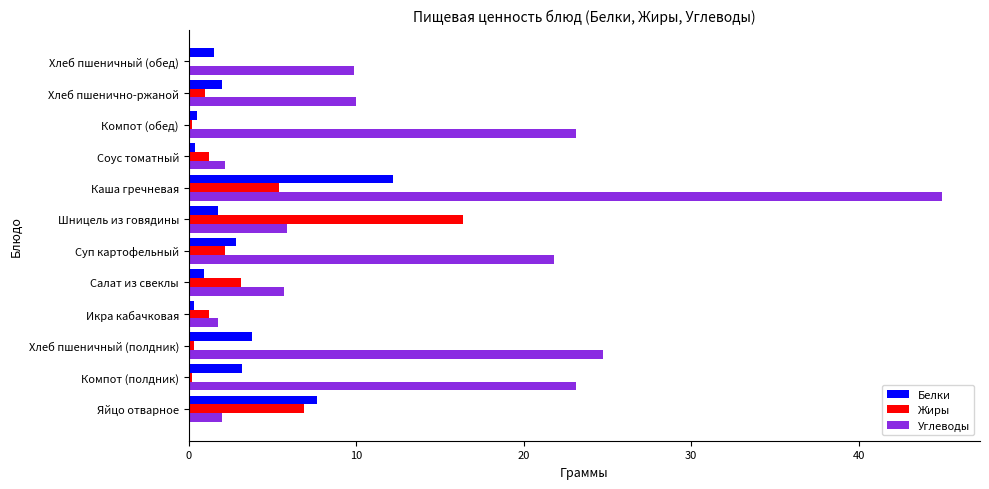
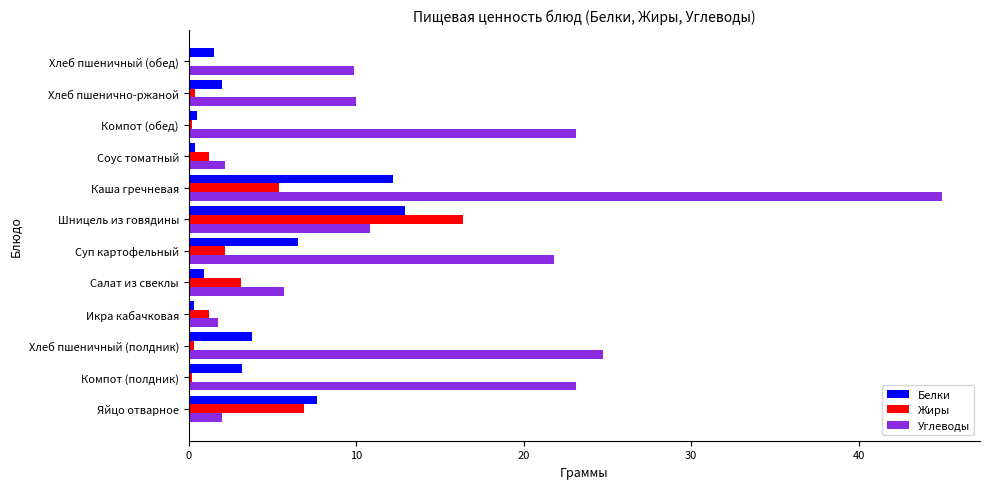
  {
    "Белки": {
      "Хлеб пшеничный (обед)": 1.5,
      "Хлеб пшенично-ржаной": 2.0,
      "Компот (обед)": 0.5,
      "Соус томатный": 0.4,
      "Каша гречневая": 12.2,
-     "Шницель из говядины": 1.8,
-     "Суп картофельный": 2.8,
+     "Шницель из говядины": 12.9,
+     "Суп картофельный": 6.5,
      "Салат из свеклы": 0.9,
      "Икра кабачковая": 0.3,
      "Хлеб пшеничный (полдник)": 3.8,
      "Компот (полдник)": 3.2,
      "Яйцо отварное": 7.7
    },
    "Жиры": {
-     "Хлеб пшенично-ржаной": 1.0,
+     "Хлеб пшенично-ржаной": 0.4,
      "Компот (обед)": 0.2,
      "Соус томатный": 1.2,
      "Каша гречневая": 5.4,
      "Шницель из говядины": 16.4,
      "Суп картофельный": 2.2,
      "Салат из свеклы": 3.1,
      "Икра кабачковая": 1.2,
      "Хлеб пшеничный (полдник)": 0.3,
      "Компот (полдник)": 0.2,
      "Яйцо отварное": 6.9
    },
    "Углеводы": {
      "Хлеб пшеничный (обед)": 9.9,
      "Хлеб пшенично-ржаной": 10.0,
      "Компот (обед)": 23.1,
      "Соус томатный": 2.2,
      "Каша гречневая": 45.0,
-     "Шницель из говядины": 5.9,
+     "Шницель из говядины": 10.8,
      "Суп картофельный": 21.8,
      "Салат из свеклы": 5.7,
      "Икра кабачковая": 1.8,
      "Хлеб пшеничный (полдник)": 24.8,
      "Компот (полдник)": 23.1,
      "Яйцо отварное": 2.0
    }
  }
